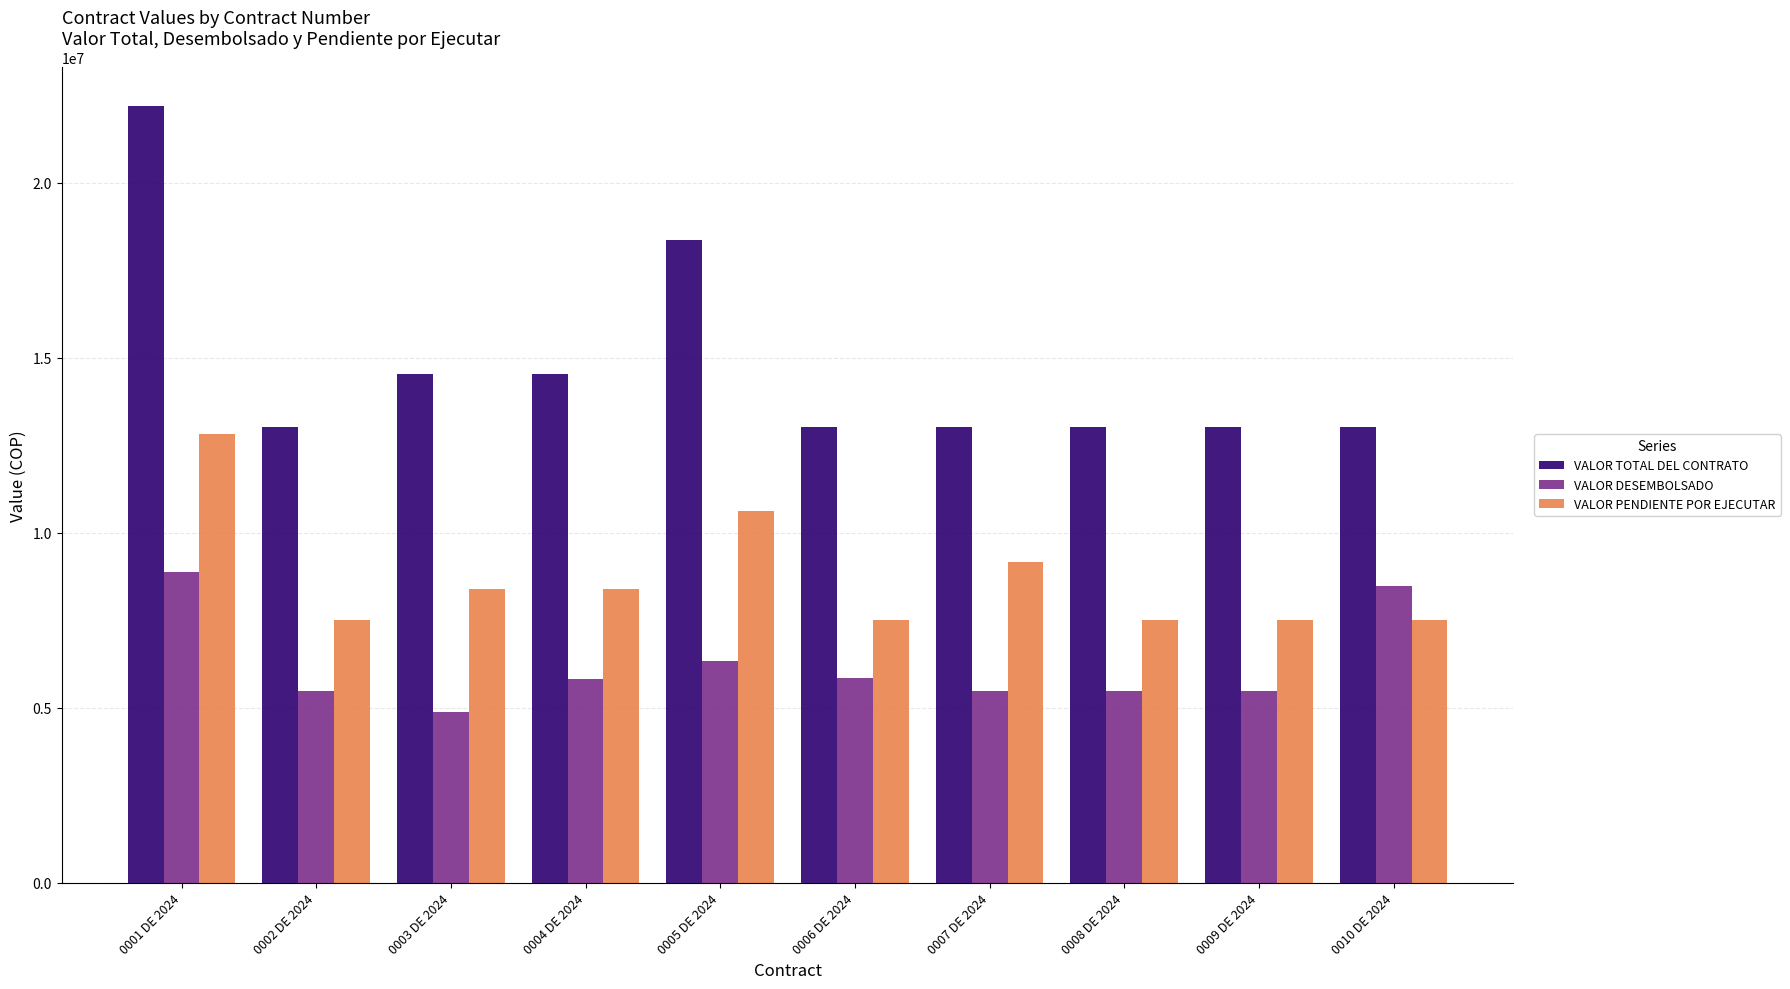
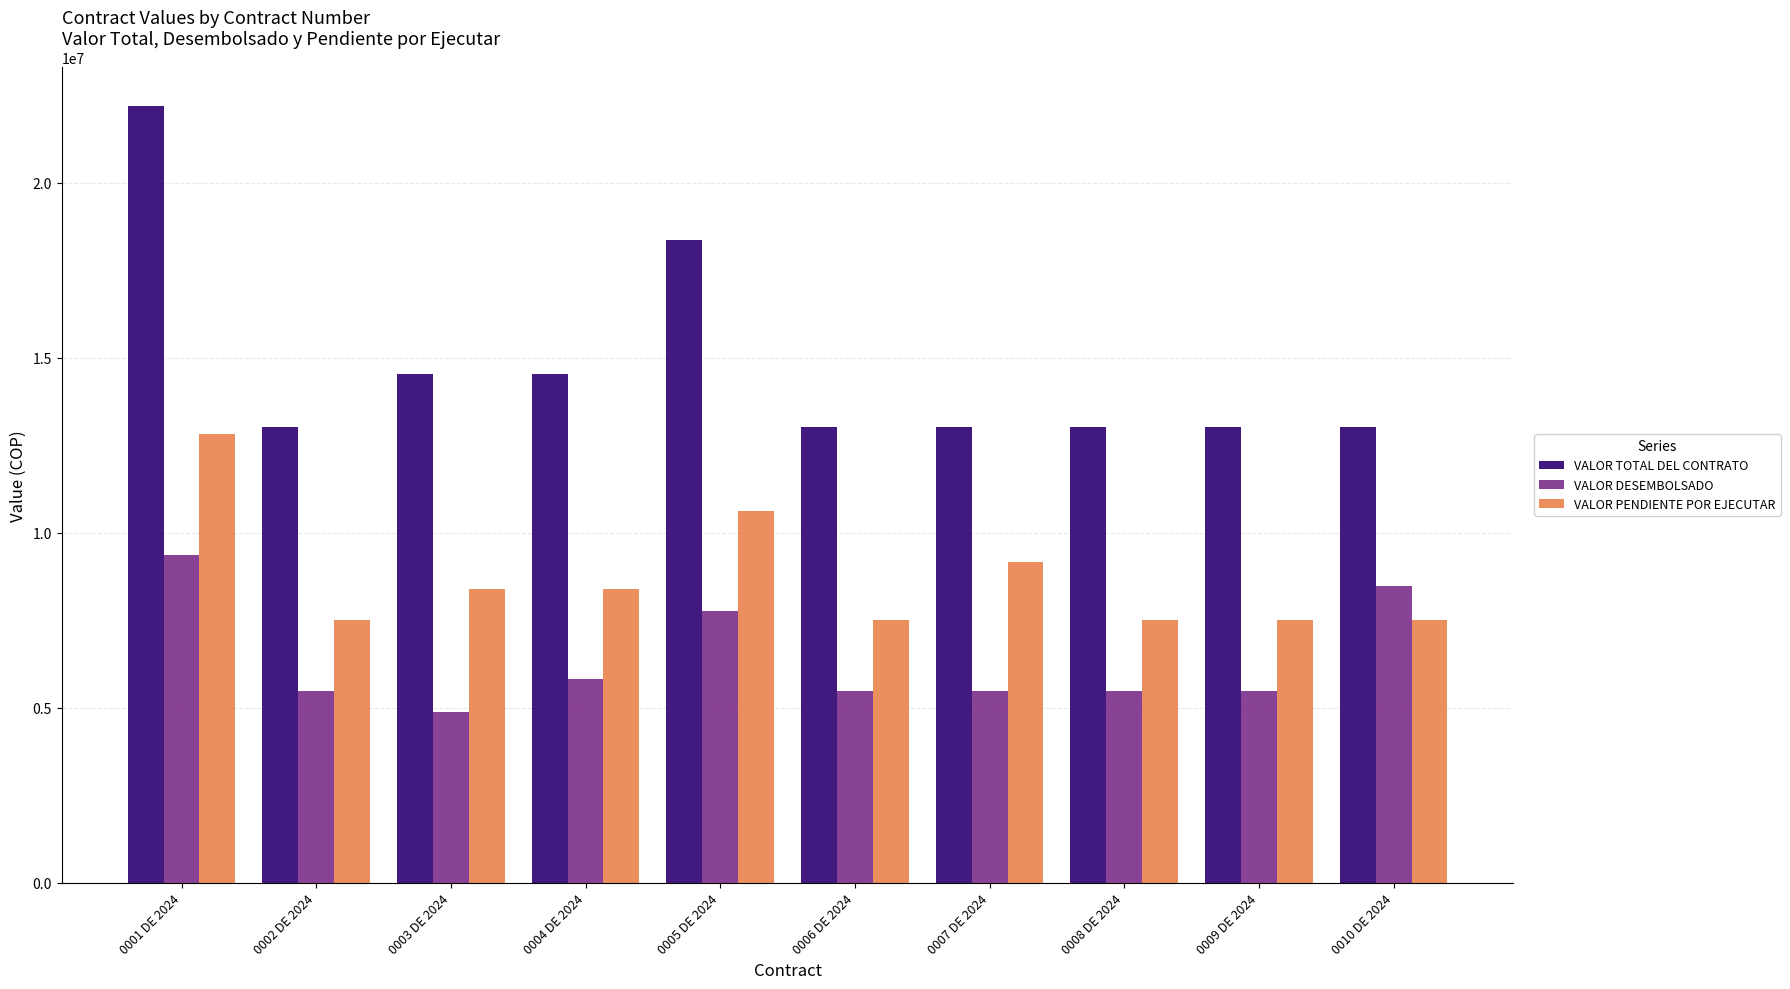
  {
    "VALOR TOTAL DEL CONTRATO": {
      "0001 DE 2024": 22200000,
      "0002 DE 2024": 13000000,
      "0003 DE 2024": 14500000,
      "0004 DE 2024": 14500000,
      "0005 DE 2024": 18400000,
      "0006 DE 2024": 13000000,
      "0007 DE 2024": 13000000,
      "0008 DE 2024": 13000000,
      "0009 DE 2024": 13000000,
      "0010 DE 2024": 13000000
    },
    "VALOR DESEMBOLSADO": {
-     "0001 DE 2024": 8900000,
+     "0001 DE 2024": 9400000,
      "0002 DE 2024": 5500000,
      "0003 DE 2024": 4900000,
      "0004 DE 2024": 5800000,
-     "0005 DE 2024": 6300000,
-     "0006 DE 2024": 5900000,
+     "0005 DE 2024": 7800000,
+     "0006 DE 2024": 5500000,
      "0007 DE 2024": 5500000,
      "0008 DE 2024": 5500000,
      "0009 DE 2024": 5500000,
      "0010 DE 2024": 8500000
    },
    "VALOR PENDIENTE POR EJECUTAR": {
      "0001 DE 2024": 12800000,
      "0002 DE 2024": 7500000,
      "0003 DE 2024": 8400000,
      "0004 DE 2024": 8400000,
      "0005 DE 2024": 10600000,
      "0006 DE 2024": 7500000,
      "0007 DE 2024": 9200000,
      "0008 DE 2024": 7500000,
      "0009 DE 2024": 7500000,
      "0010 DE 2024": 7500000
    }
  }
